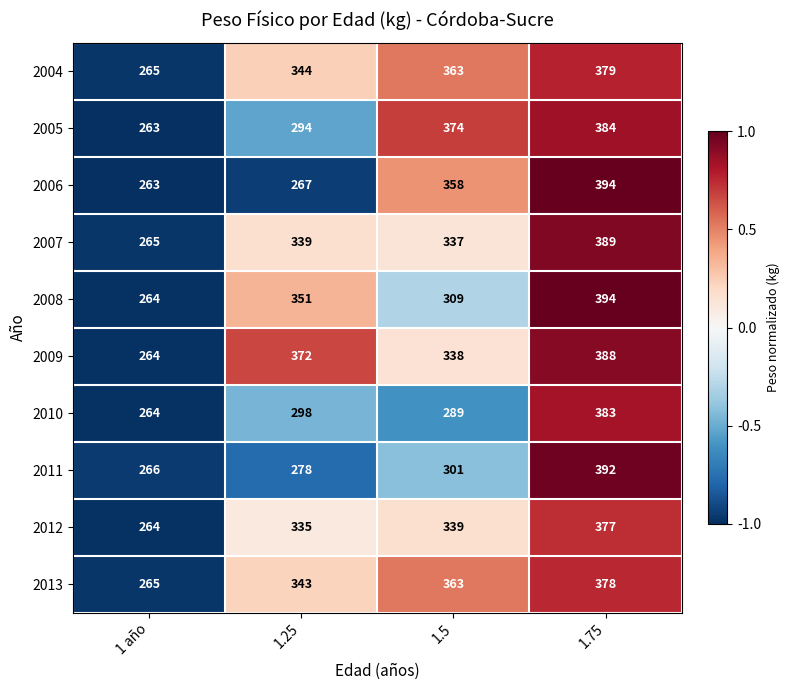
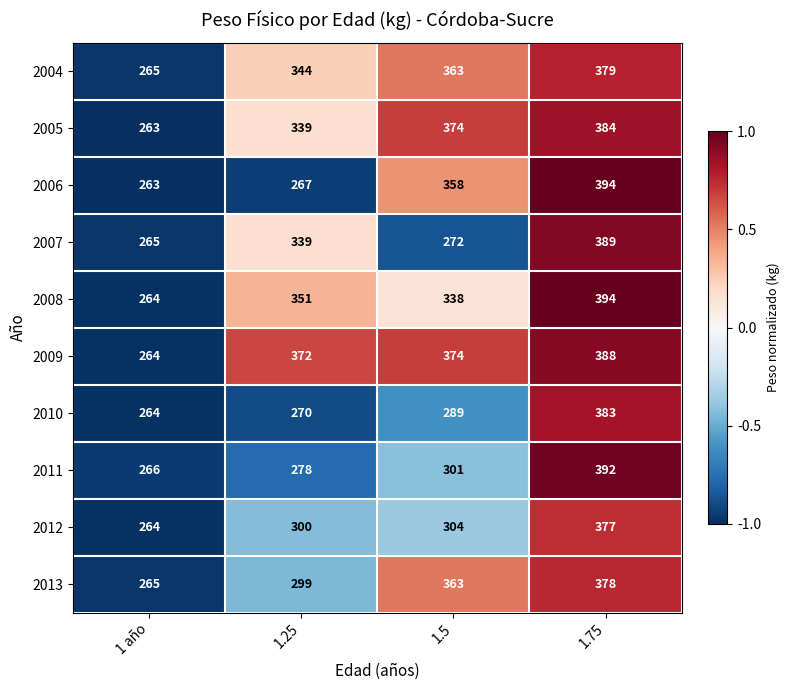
  {
    "2004": {
      "1 año": 265,
      "1.25": 344,
      "1.5": 363,
      "1.75": 379
    },
    "2005": {
      "1 año": 263,
-     "1.25": 294,
+     "1.25": 339,
      "1.5": 374,
      "1.75": 384
    },
    "2006": {
      "1 año": 263,
      "1.25": 267,
      "1.5": 358,
      "1.75": 394
    },
    "2007": {
      "1 año": 265,
      "1.25": 339,
-     "1.5": 337,
+     "1.5": 272,
      "1.75": 389
    },
    "2008": {
      "1 año": 264,
      "1.25": 351,
-     "1.5": 309,
+     "1.5": 338,
      "1.75": 394
    },
    "2009": {
      "1 año": 264,
      "1.25": 372,
-     "1.5": 338,
+     "1.5": 374,
      "1.75": 388
    },
    "2010": {
      "1 año": 264,
-     "1.25": 298,
+     "1.25": 270,
      "1.5": 289,
      "1.75": 383
    },
    "2011": {
      "1 año": 266,
      "1.25": 278,
      "1.5": 301,
      "1.75": 392
    },
    "2012": {
      "1 año": 264,
-     "1.25": 335,
-     "1.5": 339,
+     "1.25": 300,
+     "1.5": 304,
      "1.75": 377
    },
    "2013": {
      "1 año": 265,
-     "1.25": 343,
+     "1.25": 299,
      "1.5": 363,
      "1.75": 378
    }
  }
